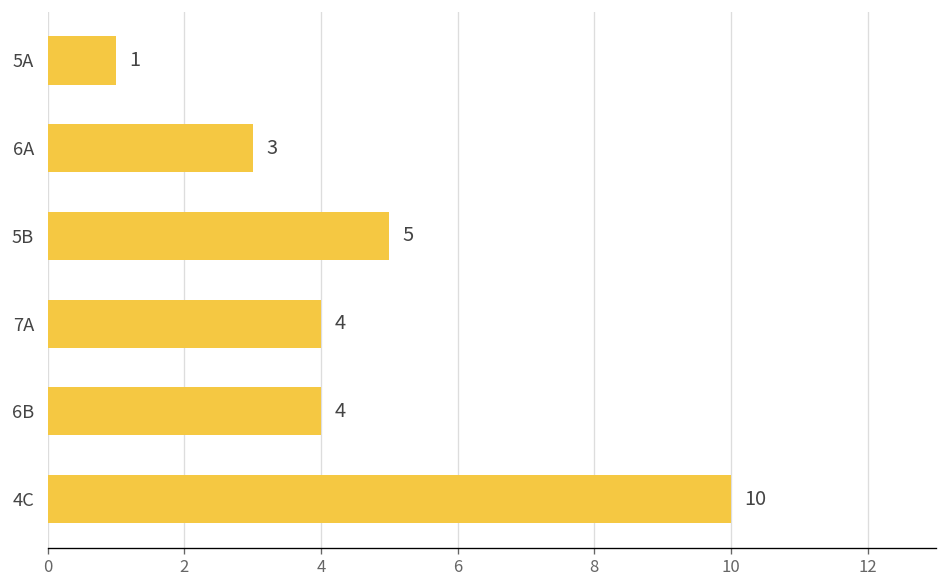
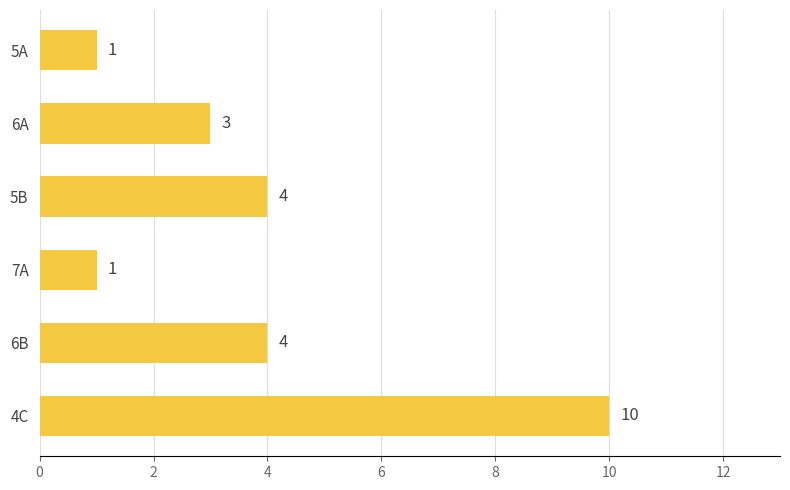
  {
    "5A": 1,
    "6A": 3,
-   "5B": 5,
-   "7A": 4,
+   "5B": 4,
+   "7A": 1,
    "6B": 4,
    "4C": 10
  }
